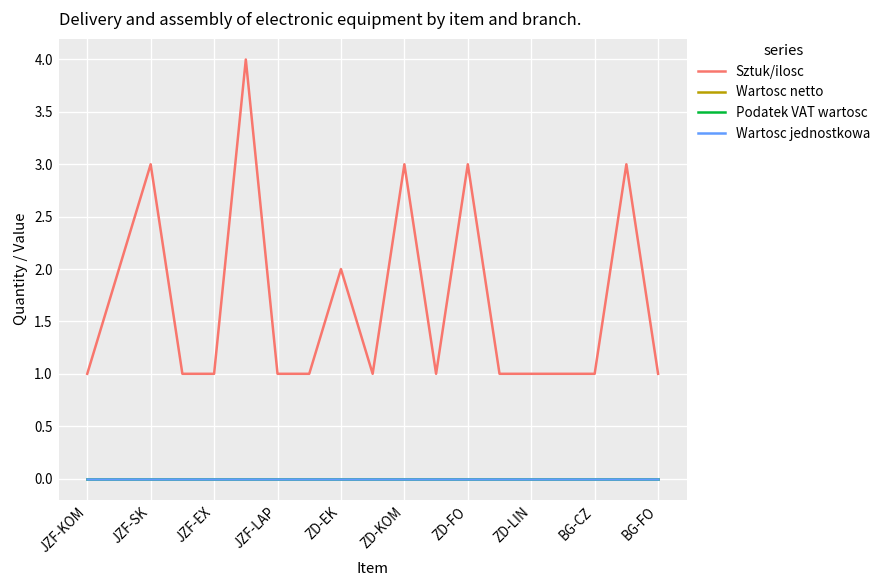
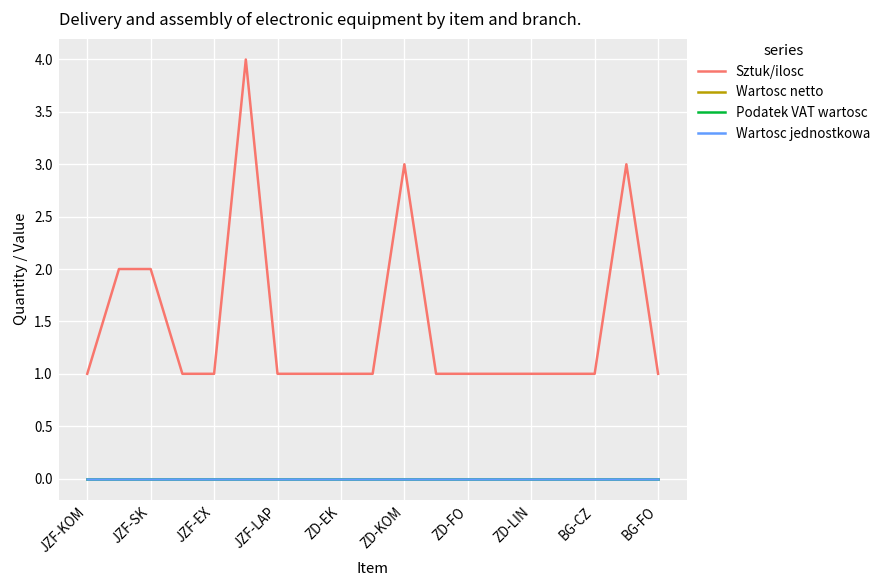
  {
    "Sztuk/ilosc": {
      "JZF-KOM": 1,
-     "JZF-SK": 3,
+     "JZF-SK": 2,
      "JZF-EX": 1,
      "JZF-LAP": 1,
-     "ZD-EK": 2,
+     "ZD-EK": 1,
      "ZD-KOM": 3,
-     "ZD-FO": 3,
+     "ZD-FO": 1,
      "ZD-LIN": 1,
      "BG-CZ": 1,
      "BG-FO": 1
    },
    "Wartosc jednostkowa": {
      "JZF-KOM": 0,
      "JZF-SK": 0,
      "JZF-EX": 0,
      "JZF-LAP": 0,
      "ZD-EK": 0,
      "ZD-KOM": 0,
      "ZD-FO": 0,
      "ZD-LIN": 0,
      "BG-CZ": 0,
      "BG-FO": 0
    }
  }
